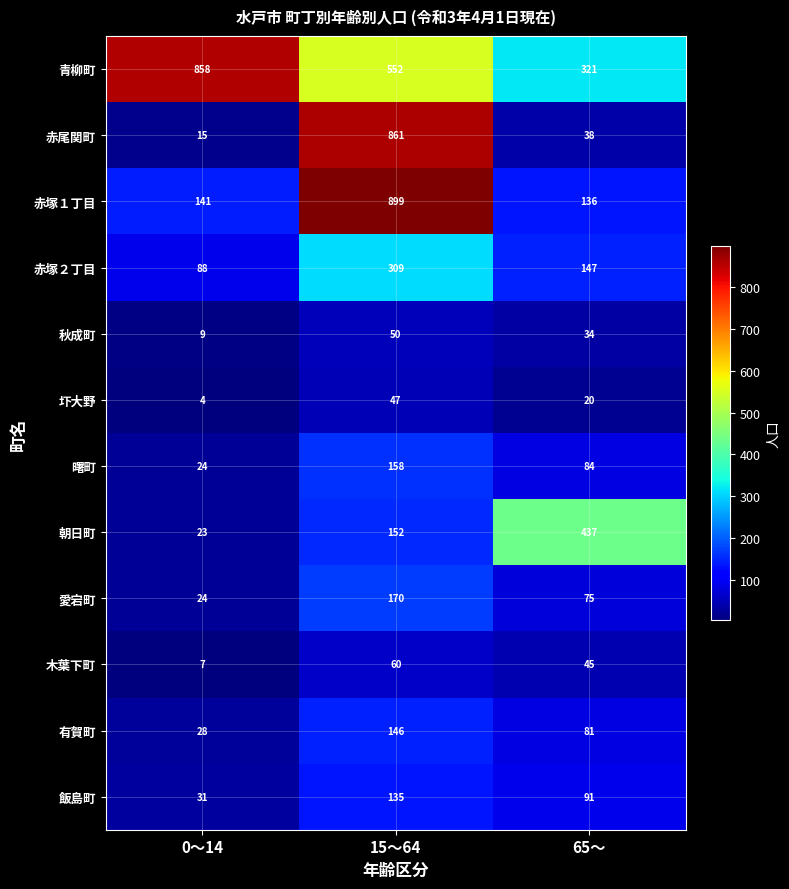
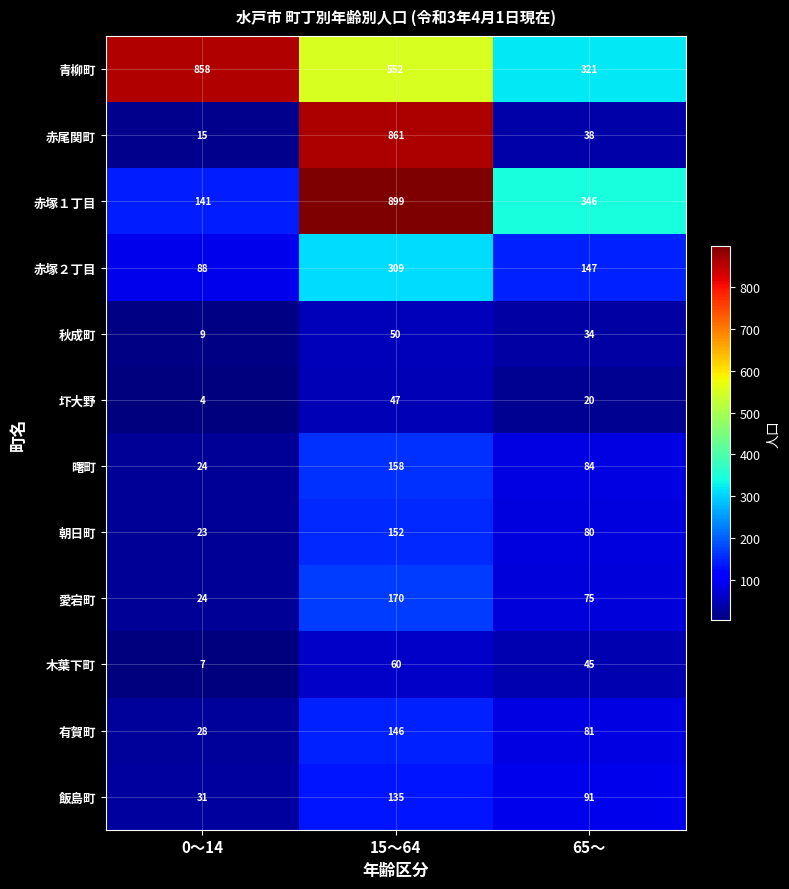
  {
    "青柳町": {
      "0～14": 858,
      "15～64": 552,
      "65～": 321
    },
    "赤尾関町": {
      "0～14": 15,
      "15～64": 861,
      "65～": 38
    },
    "赤塚１丁目": {
      "0～14": 141,
      "15～64": 899,
-     "65～": 136
+     "65～": 346
    },
    "赤塚２丁目": {
      "0～14": 88,
      "15～64": 309,
      "65～": 147
    },
    "秋成町": {
      "0～14": 9,
      "15～64": 50,
      "65～": 34
    },
    "圷大野": {
      "0～14": 4,
      "15～64": 47,
      "65～": 20
    },
    "曙町": {
      "0～14": 24,
      "15～64": 158,
      "65～": 84
    },
    "朝日町": {
      "0～14": 23,
      "15～64": 152,
-     "65～": 437
+     "65～": 80
    },
    "愛宕町": {
      "0～14": 24,
      "15～64": 170,
      "65～": 75
    },
    "木葉下町": {
      "0～14": 7,
      "15～64": 60,
      "65～": 45
    },
    "有賀町": {
      "0～14": 28,
      "15～64": 146,
      "65～": 81
    },
    "飯島町": {
      "0～14": 31,
      "15～64": 135,
      "65～": 91
    }
  }
